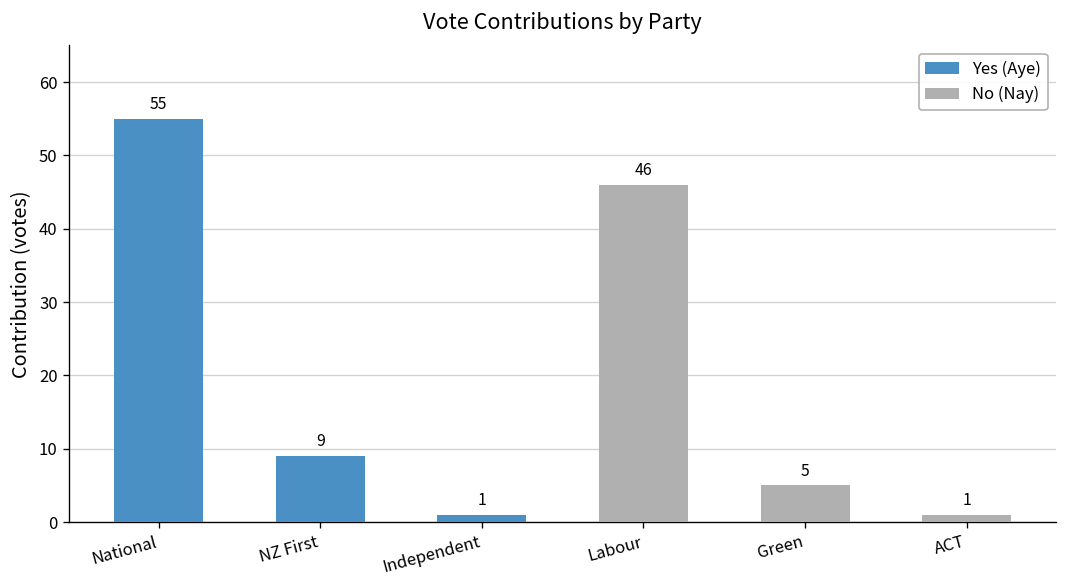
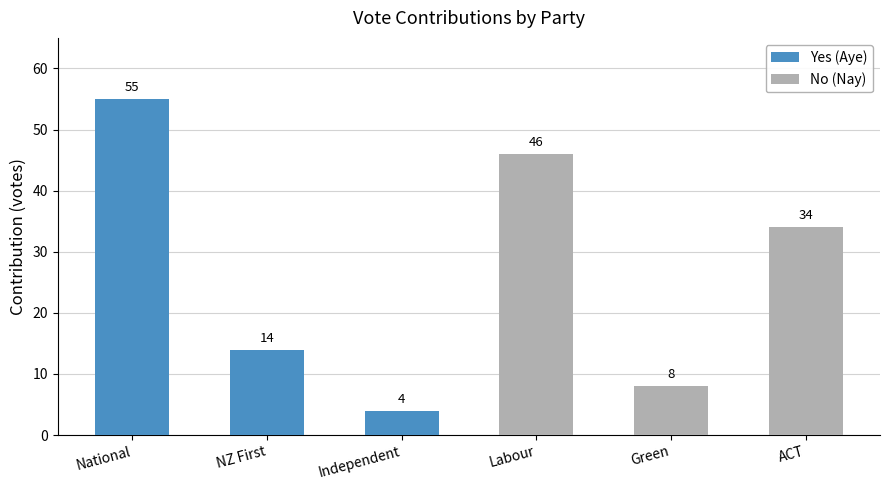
  {
    "Yes (Aye)": {
      "National": 55,
-     "NZ First": 9,
-     "Independent": 1
+     "NZ First": 14,
+     "Independent": 4
    },
    "No (Nay)": {
      "Labour": 46,
-     "Green": 5,
-     "ACT": 1
+     "Green": 8,
+     "ACT": 34
    }
  }
